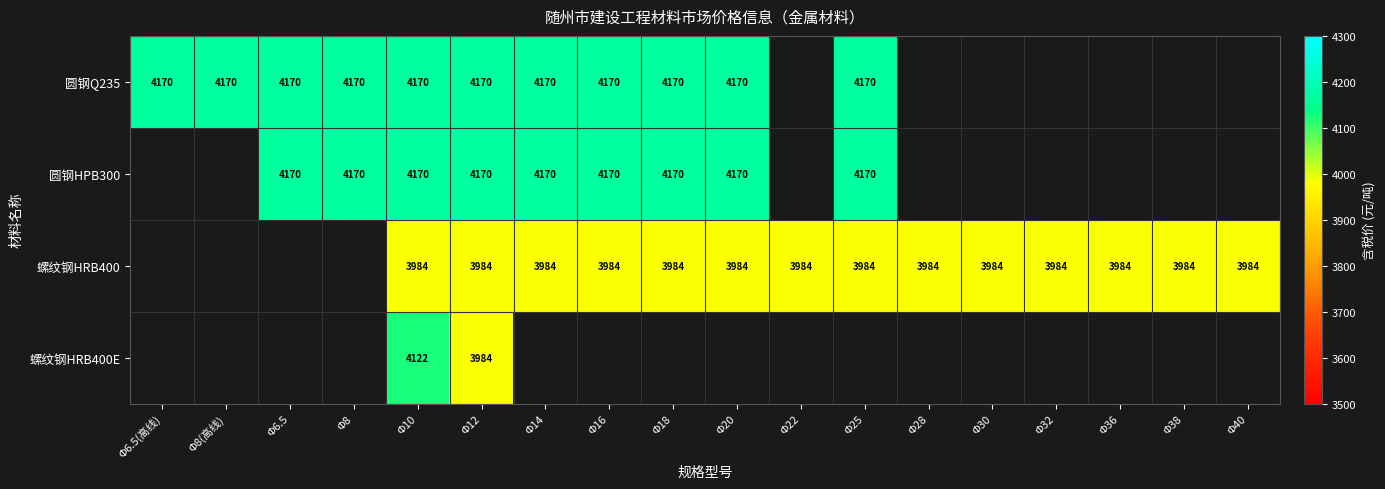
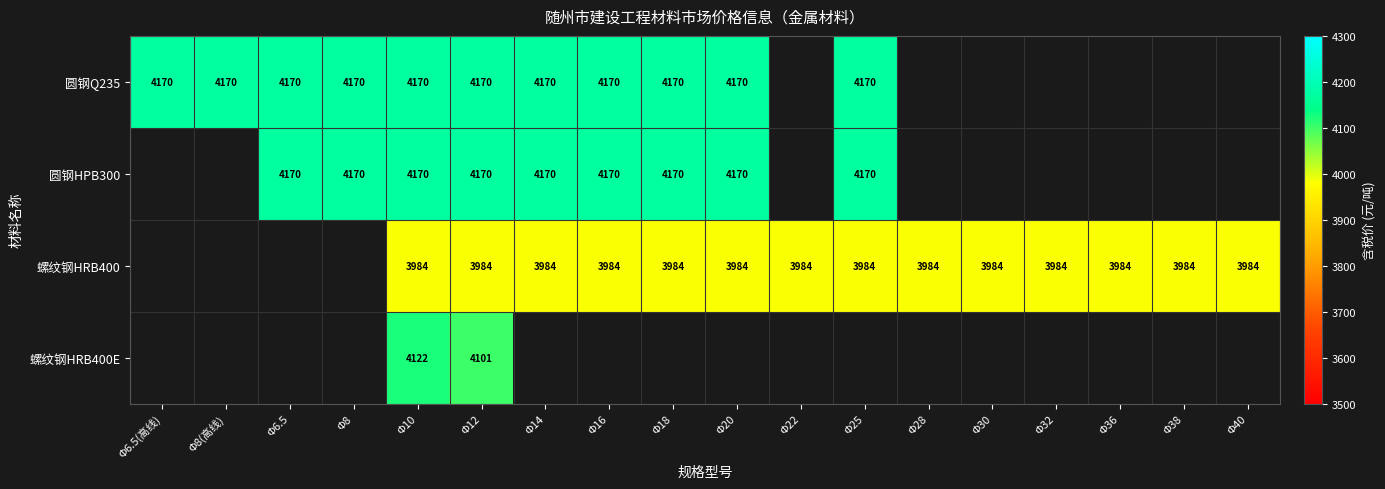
  {
    "圆钢Q235": {
      "Φ6.5(高线)": 4170,
      "Φ8(高线)": 4170,
      "Φ6.5": 4170,
      "Φ8": 4170,
      "Φ10": 4170,
      "Φ12": 4170,
      "Φ14": 4170,
      "Φ16": 4170,
      "Φ18": 4170,
      "Φ20": 4170,
      "Φ25": 4170
    },
    "圆钢HPB300": {
      "Φ6.5": 4170,
      "Φ8": 4170,
      "Φ10": 4170,
      "Φ12": 4170,
      "Φ14": 4170,
      "Φ16": 4170,
      "Φ18": 4170,
      "Φ20": 4170,
      "Φ25": 4170
    },
    "螺纹钢HRB400": {
      "Φ10": 3984,
      "Φ12": 3984,
      "Φ14": 3984,
      "Φ16": 3984,
      "Φ18": 3984,
      "Φ20": 3984,
      "Φ22": 3984,
      "Φ25": 3984,
      "Φ28": 3984,
      "Φ30": 3984,
      "Φ32": 3984,
      "Φ36": 3984,
      "Φ38": 3984,
      "Φ40": 3984
    },
    "螺纹钢HRB400E": {
      "Φ10": 4122,
-     "Φ12": 3984
+     "Φ12": 4101
    }
  }
